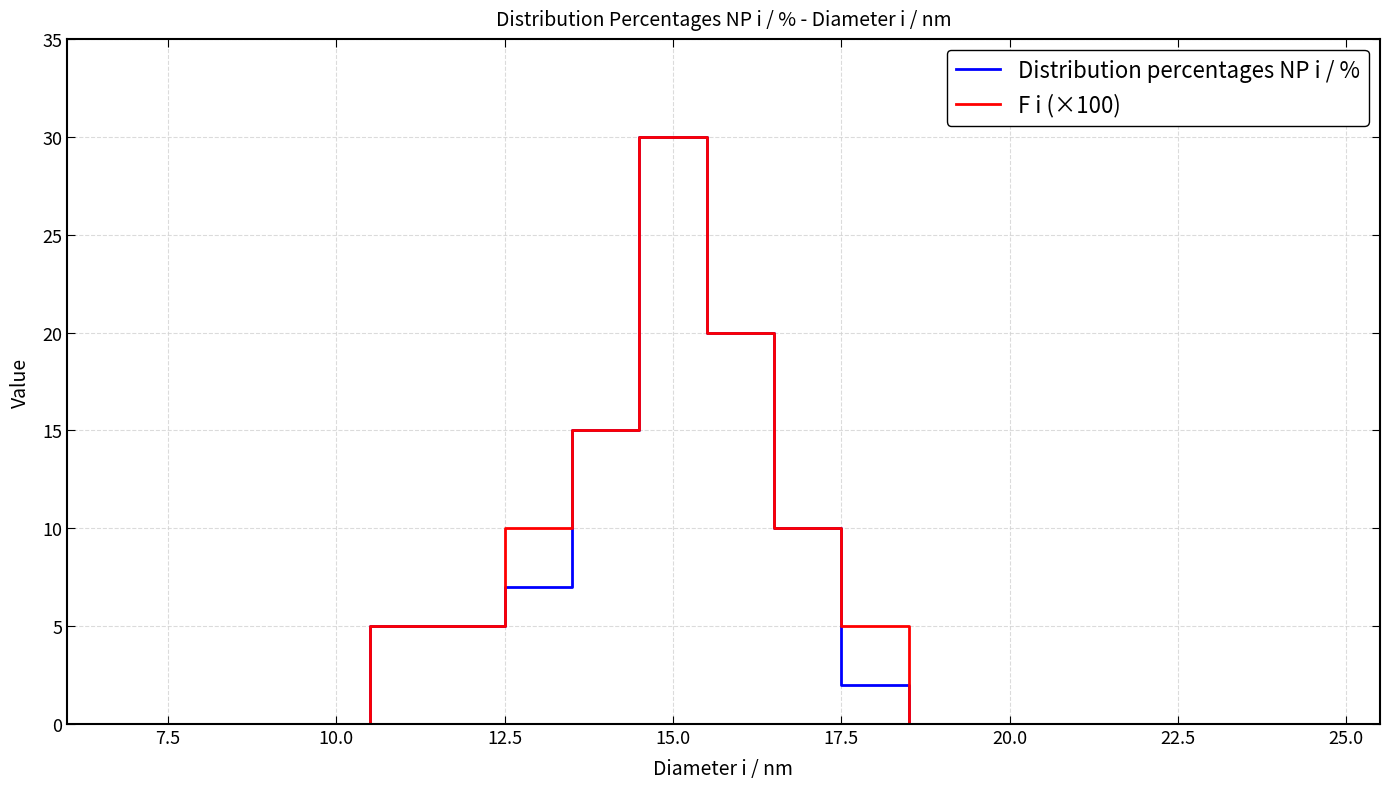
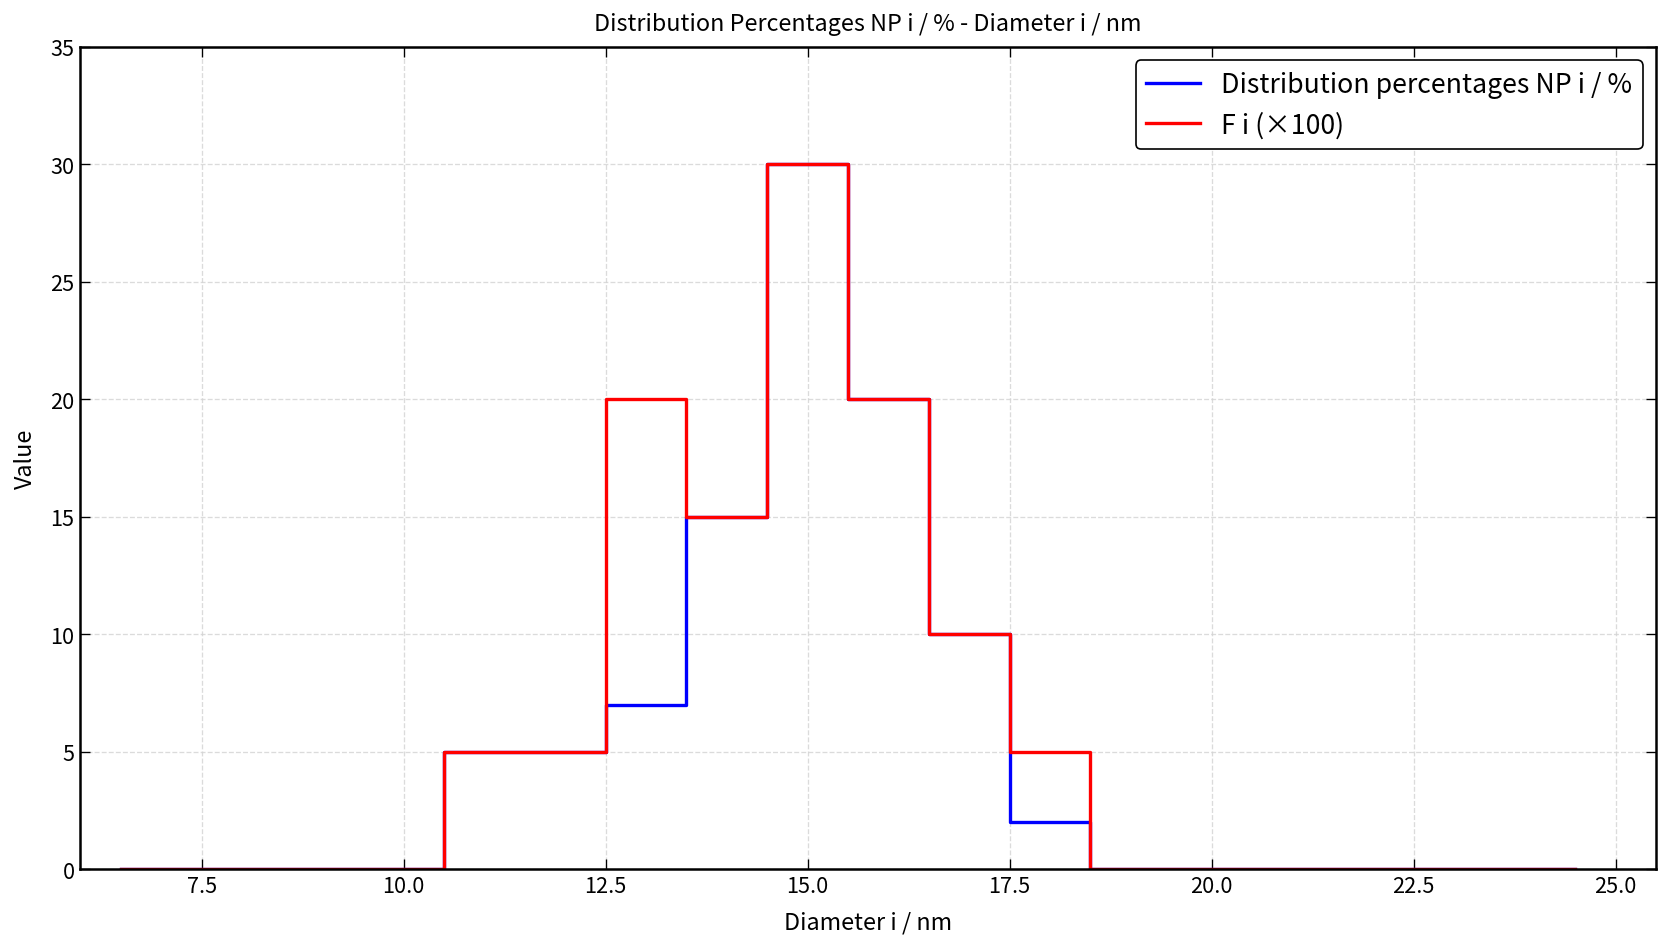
  {
    "Distribution percentages NP i / %": {
      "12.5": 7.0,
      "17.5": 2.0
    },
    "F i (×100)": {
-     "12.5": 10.0,
+     "12.5": 20.0,
      "17.5": 5.0
    }
  }
